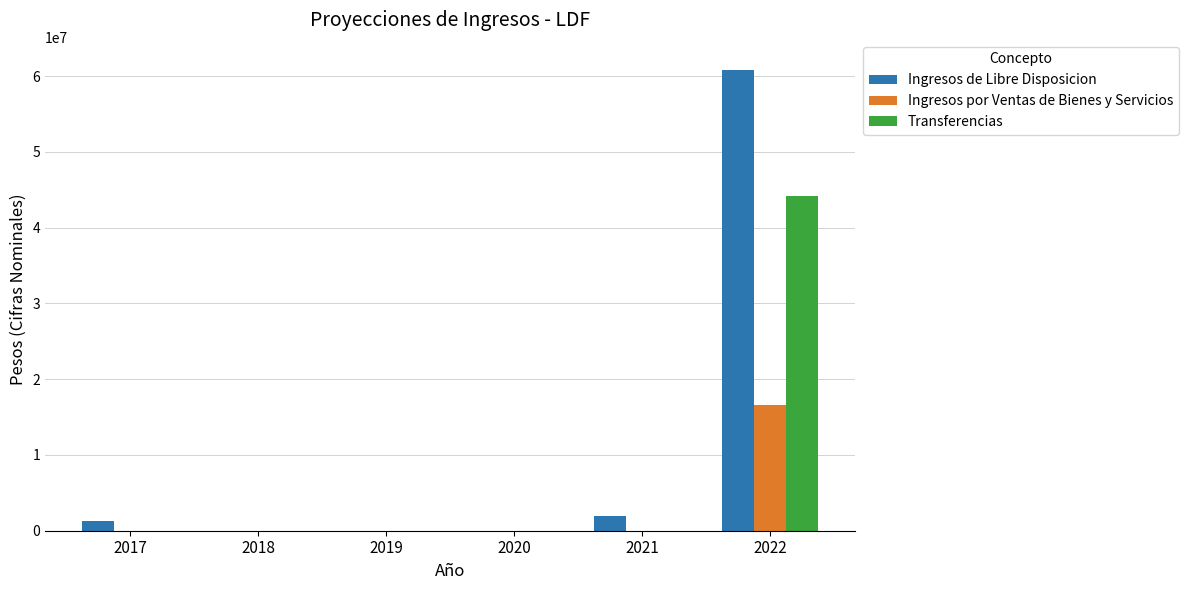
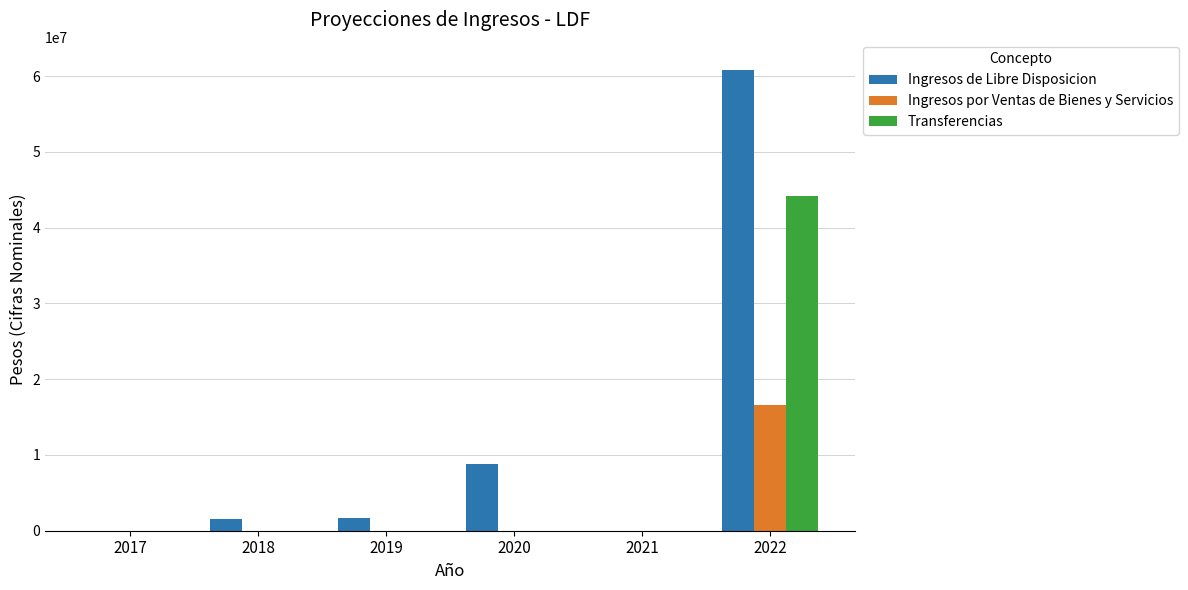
  {
    "Ingresos de Libre Disposicion": {
-     "2017": 1000000,
-     "2018": 0,
-     "2019": 0,
-     "2020": 0,
-     "2021": 2000000,
+     "2017": 0,
+     "2018": 2000000,
+     "2019": 2000000,
+     "2020": 9000000,
+     "2021": 0,
      "2022": 61000000
    },
    "Ingresos por Ventas de Bienes y Servicios": {
      "2017": 0,
      "2018": 0,
      "2019": 0,
      "2020": 0,
      "2021": 0,
      "2022": 17000000
    },
    "Transferencias": {
      "2017": 0,
      "2018": 0,
      "2019": 0,
      "2020": 0,
      "2021": 0,
      "2022": 44000000
    }
  }
